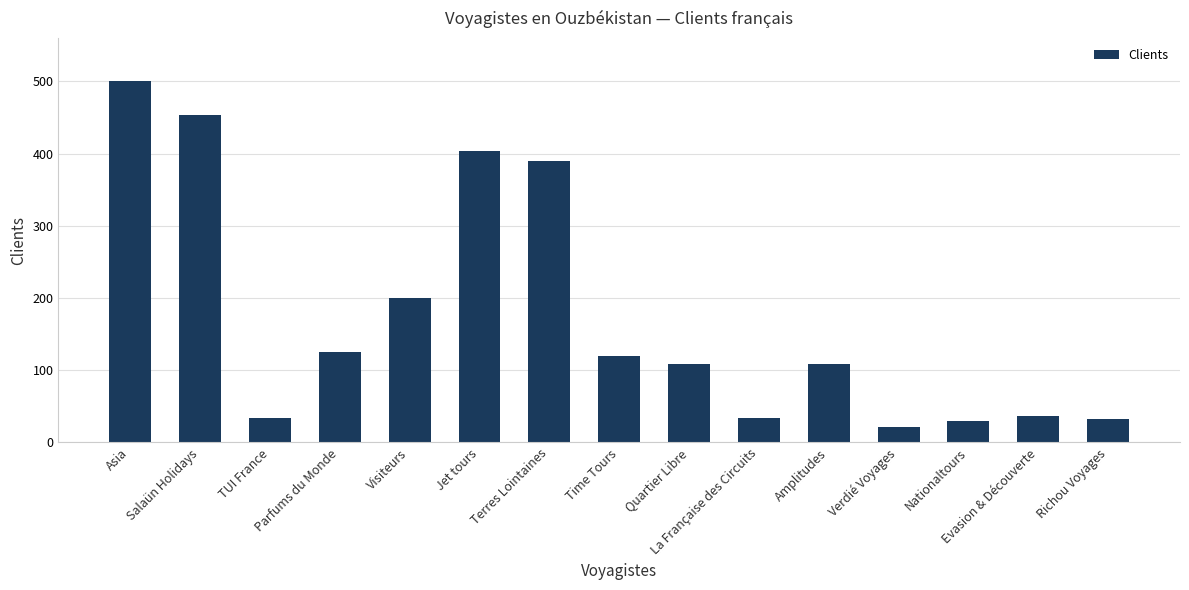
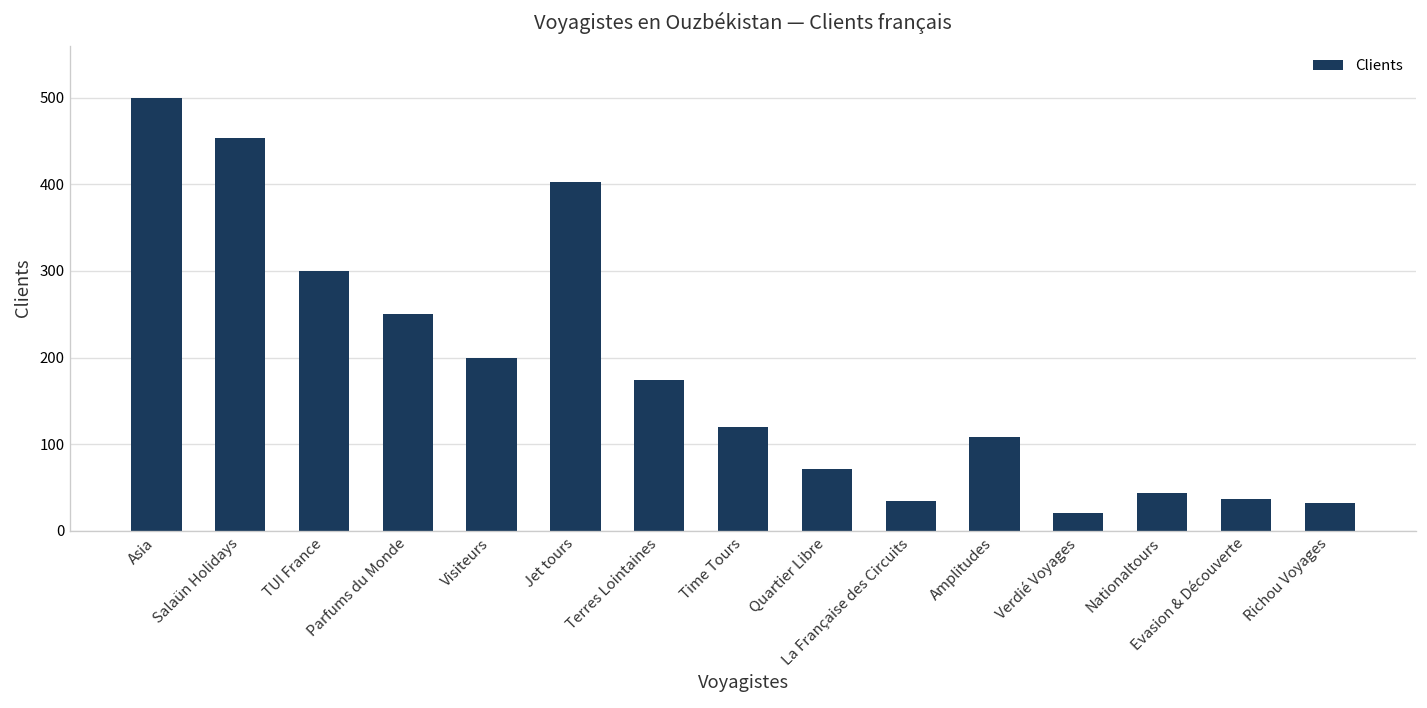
  {
    "Asia": 500,
    "Salaün Holidays": 450,
-   "TUI France": 30,
-   "Parfums du Monde": 130,
+   "TUI France": 300,
+   "Parfums du Monde": 250,
    "Visiteurs": 200,
    "Jet tours": 400,
-   "Terres Lointaines": 390,
+   "Terres Lointaines": 170,
    "Time Tours": 120,
-   "Quartier Libre": 110,
+   "Quartier Libre": 70,
    "La Française des Circuits": 30,
    "Amplitudes": 110,
    "Verdié Voyages": 20,
-   "Nationaltours": 30,
+   "Nationaltours": 40,
    "Evasion & Découverte": 40,
    "Richou Voyages": 30
  }
